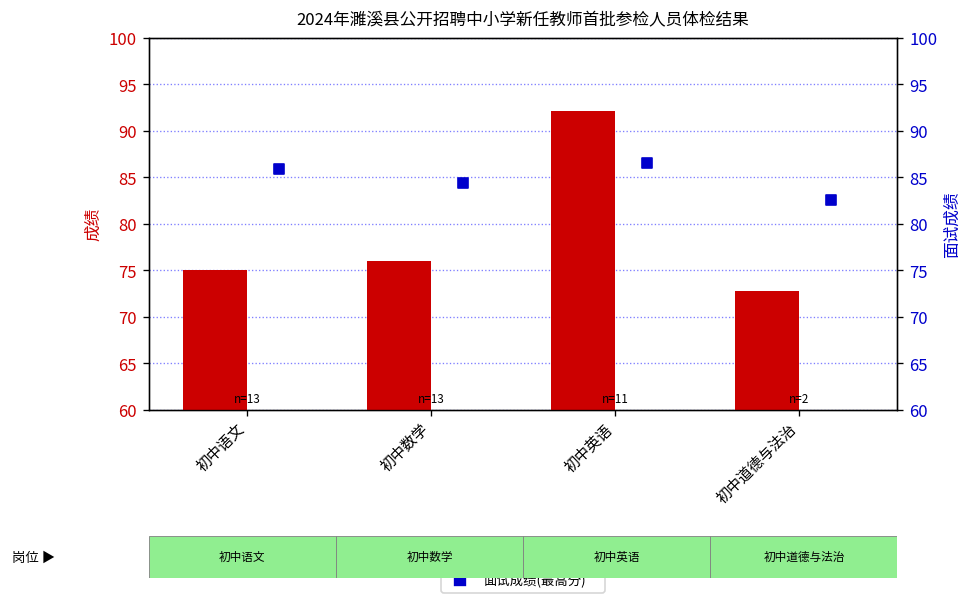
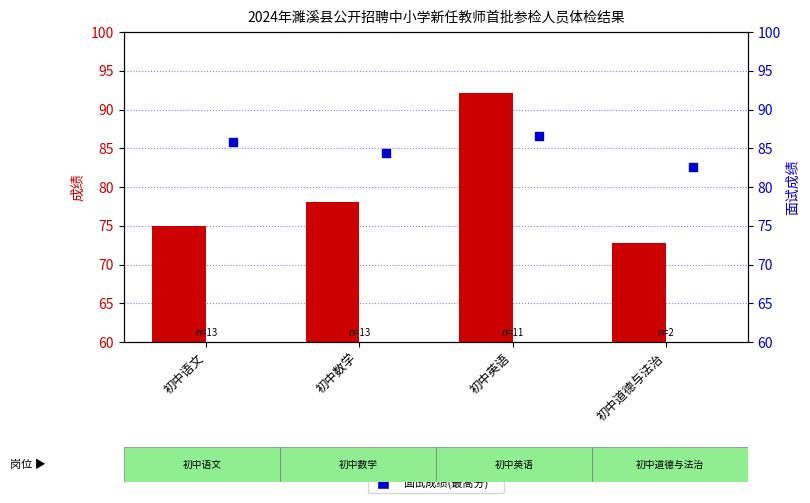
  {
    "笔试总成绩(最高分)": {
-     "初中数学": 76,
+     "初中数学": 78,
      "初中英语": 92
    }
  }
